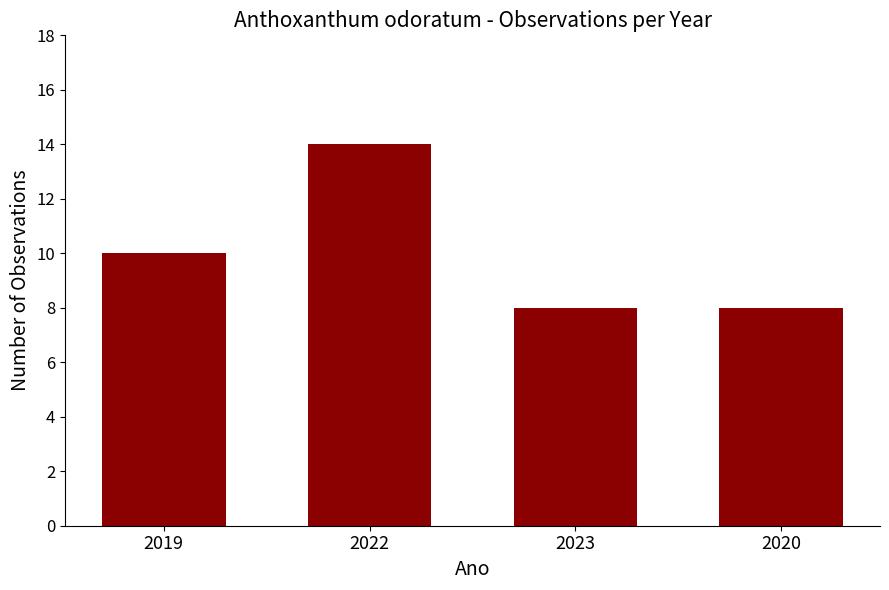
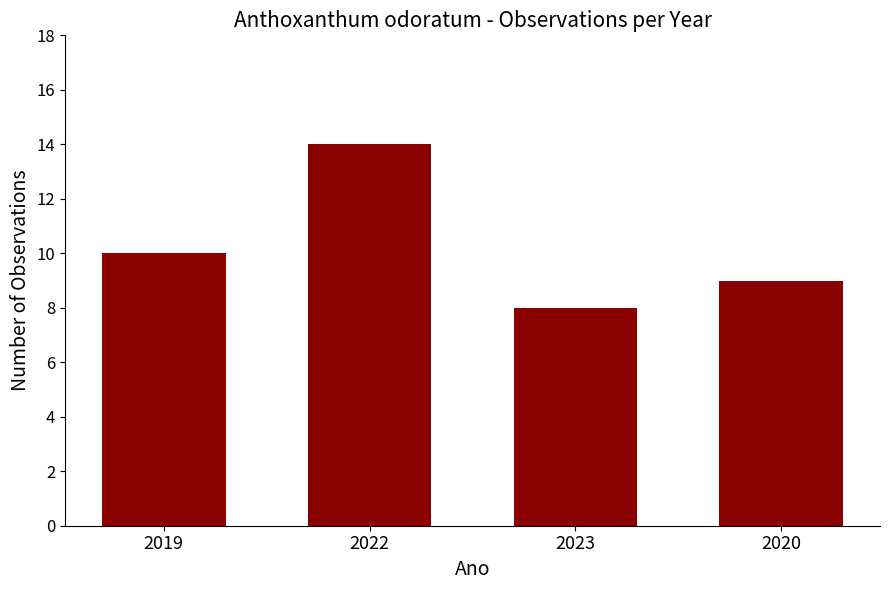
  {
    "2019": 10,
    "2022": 14,
    "2023": 8,
-   "2020": 8
+   "2020": 9
  }
